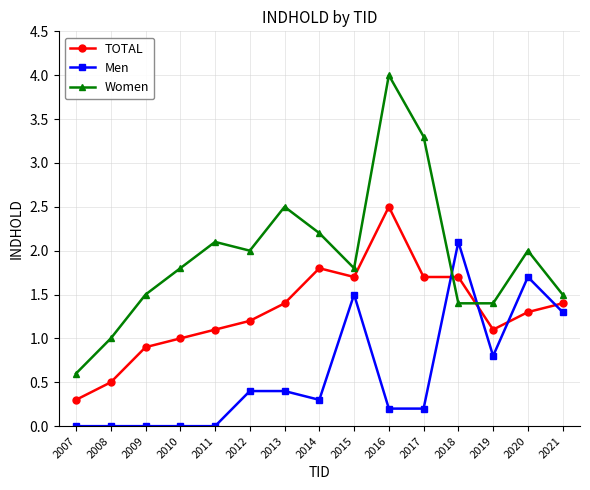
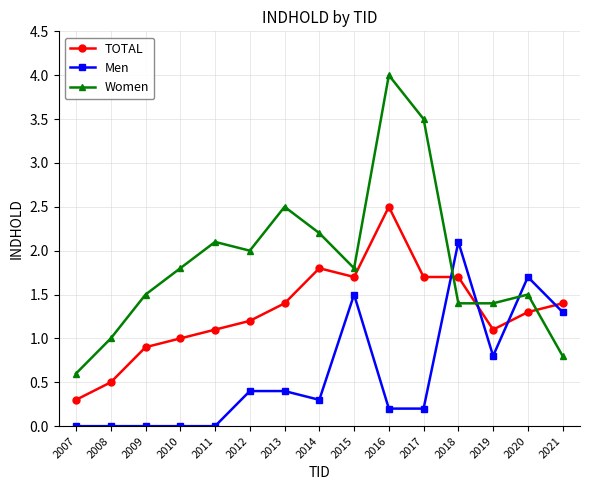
  {
    "TOTAL": {
      "2007": 0.3,
      "2008": 0.5,
      "2009": 0.9,
      "2010": 1.0,
      "2011": 1.1,
      "2012": 1.2,
      "2013": 1.4,
      "2014": 1.8,
      "2015": 1.7,
      "2016": 2.5,
      "2017": 1.7,
      "2018": 1.7,
      "2019": 1.1,
      "2020": 1.3,
      "2021": 1.4
    },
    "Men": {
      "2007": 0.0,
      "2008": 0.0,
      "2009": 0.0,
      "2010": 0.0,
      "2011": 0.0,
      "2012": 0.4,
      "2013": 0.4,
      "2014": 0.3,
      "2015": 1.5,
      "2016": 0.2,
      "2017": 0.2,
      "2018": 2.1,
      "2019": 0.8,
      "2020": 1.7,
      "2021": 1.3
    },
    "Women": {
      "2007": 0.6,
      "2008": 1.0,
      "2009": 1.5,
      "2010": 1.8,
      "2011": 2.1,
      "2012": 2.0,
      "2013": 2.5,
      "2014": 2.2,
      "2015": 1.8,
      "2016": 4.0,
-     "2017": 3.3,
+     "2017": 3.5,
      "2018": 1.4,
      "2019": 1.4,
-     "2020": 2.0,
-     "2021": 1.5
+     "2020": 1.5,
+     "2021": 0.8
    }
  }
